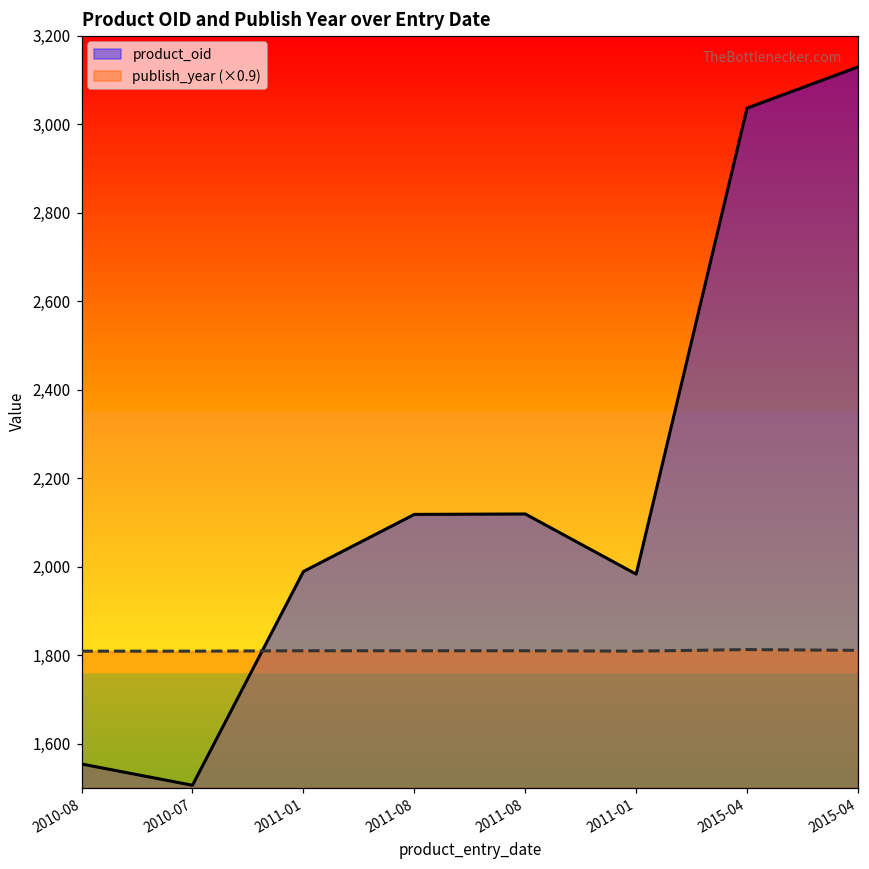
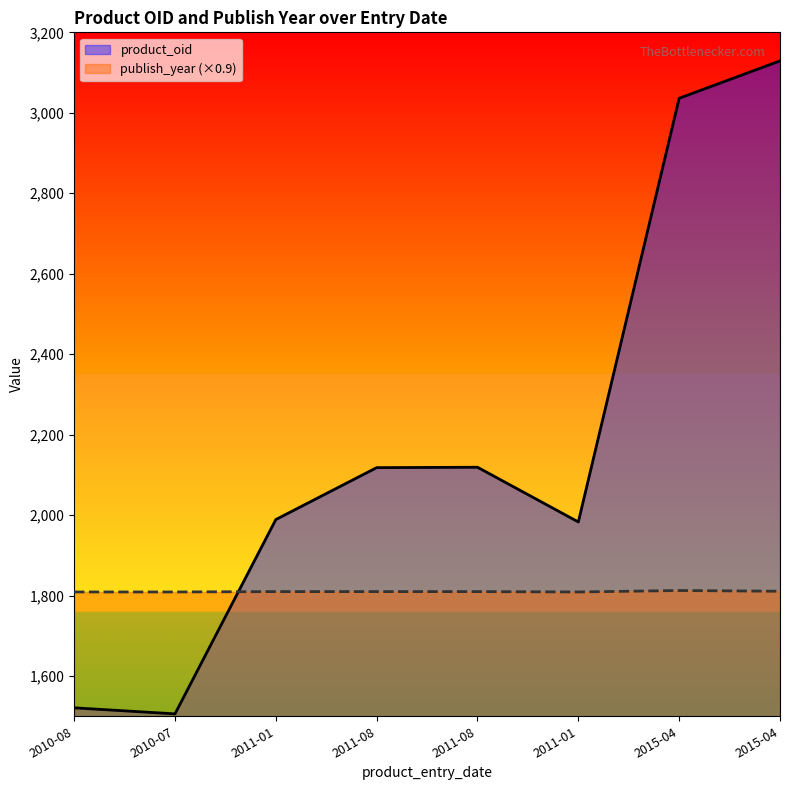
  {
    "product_oid": {
-     "2010-08": "1,550",
+     "2010-08": "1,520",
      "2010-07": "1,510"
    },
    "publish_year (×0.9)": {
      "2010-08": "1,810",
      "2010-07": "1,810"
    }
  }
